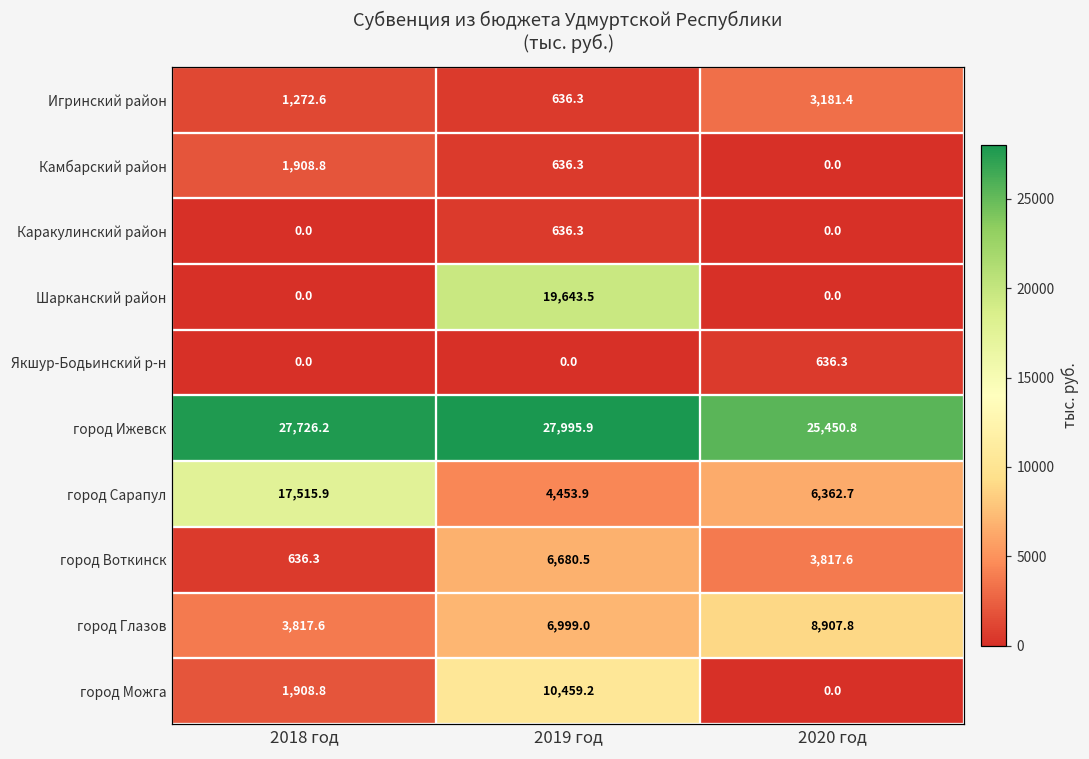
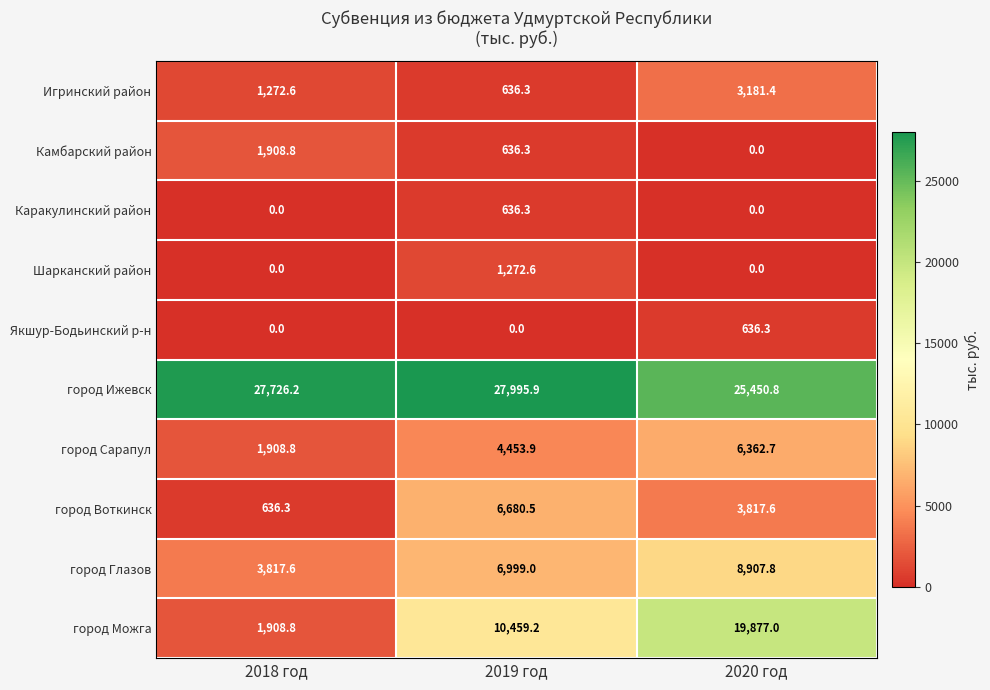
  {
    "Игринский район": {
      "2018 год": "1,272.6",
      "2019 год": "636.3",
      "2020 год": "3,181.4"
    },
    "Камбарский район": {
      "2018 год": "1,908.8",
      "2019 год": "636.3",
      "2020 год": "0.0"
    },
    "Каракулинский район": {
      "2018 год": "0.0",
      "2019 год": "636.3",
      "2020 год": "0.0"
    },
    "Шарканский район": {
      "2018 год": "0.0",
-     "2019 год": "19,643.5",
+     "2019 год": "1,272.6",
      "2020 год": "0.0"
    },
    "Якшур-Бодьинский р-н": {
      "2018 год": "0.0",
      "2019 год": "0.0",
      "2020 год": "636.3"
    },
    "город Ижевск": {
      "2018 год": "27,726.2",
      "2019 год": "27,995.9",
      "2020 год": "25,450.8"
    },
    "город Сарапул": {
-     "2018 год": "17,515.9",
+     "2018 год": "1,908.8",
      "2019 год": "4,453.9",
      "2020 год": "6,362.7"
    },
    "город Воткинск": {
      "2018 год": "636.3",
      "2019 год": "6,680.5",
      "2020 год": "3,817.6"
    },
    "город Глазов": {
      "2018 год": "3,817.6",
      "2019 год": "6,999.0",
      "2020 год": "8,907.8"
    },
    "город Можга": {
      "2018 год": "1,908.8",
      "2019 год": "10,459.2",
-     "2020 год": "0.0"
+     "2020 год": "19,877.0"
    }
  }
